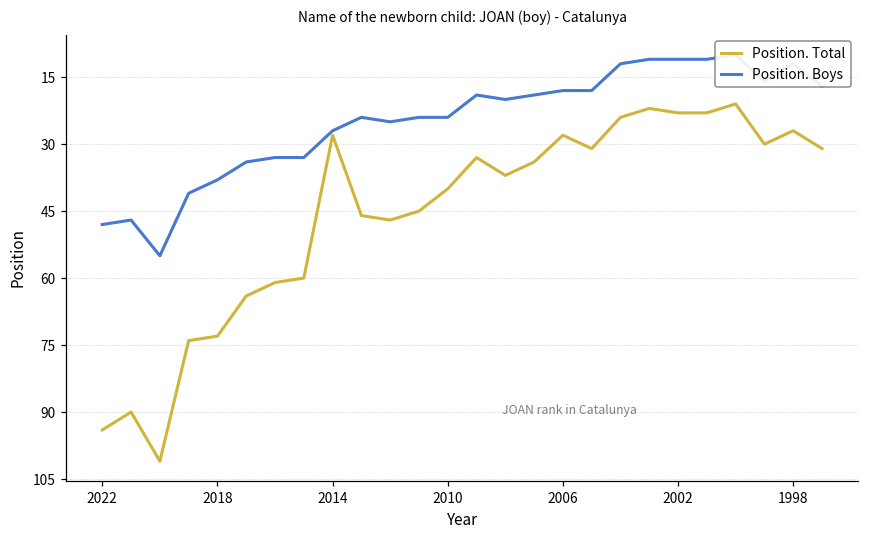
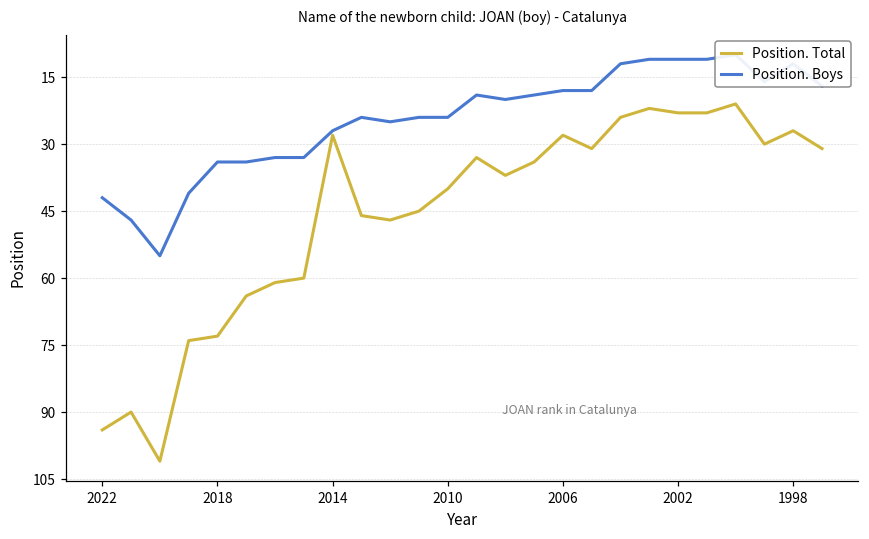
  {
    "Position. Total": {
      "2022": 94,
      "2018": 73,
      "2014": 28,
      "2010": 40,
      "2006": 28,
      "2002": 23,
      "1998": 27
    },
    "Position. Boys": {
-     "2022": 48,
-     "2018": 38,
+     "2022": 42,
+     "2018": 34,
      "2014": 27,
      "2010": 24,
      "2006": 18,
      "2002": 11
    }
  }
